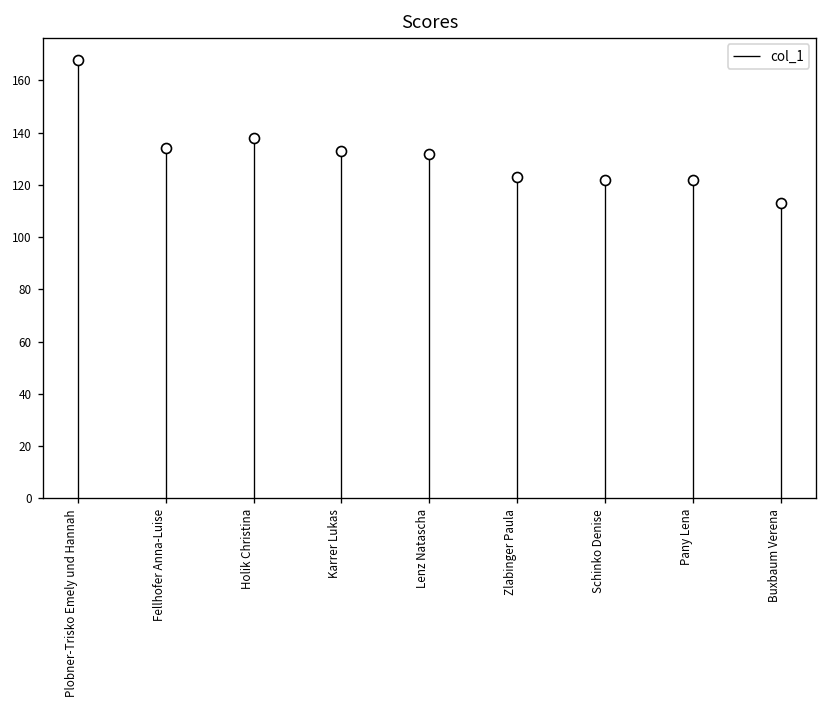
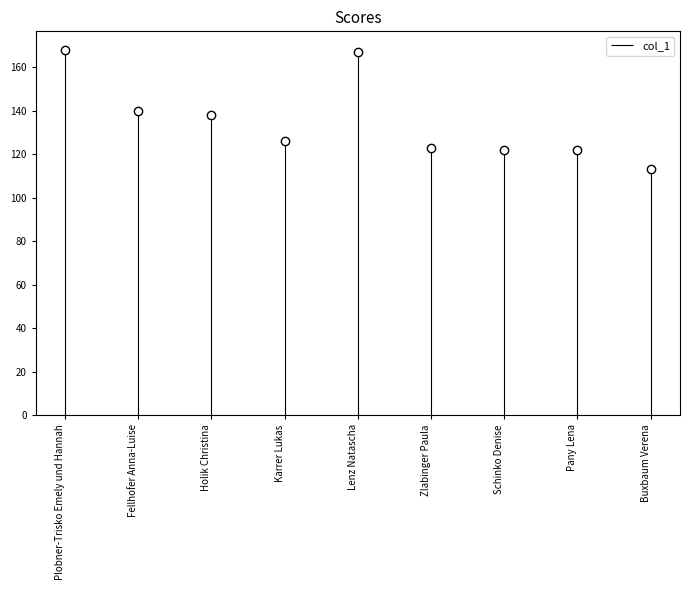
  {
    "Plobner-Trisko Emely und Hannah": 168,
-   "Fellhofer Anna-Luise": 134,
+   "Fellhofer Anna-Luise": 140,
    "Holik Christina": 138,
-   "Karrer Lukas": 133,
-   "Lenz Natascha": 132,
+   "Karrer Lukas": 126,
+   "Lenz Natascha": 167,
    "Zlabinger Paula": 123,
    "Schinko Denise": 122,
    "Pany Lena": 122,
    "Buxbaum Verena": 113
  }
